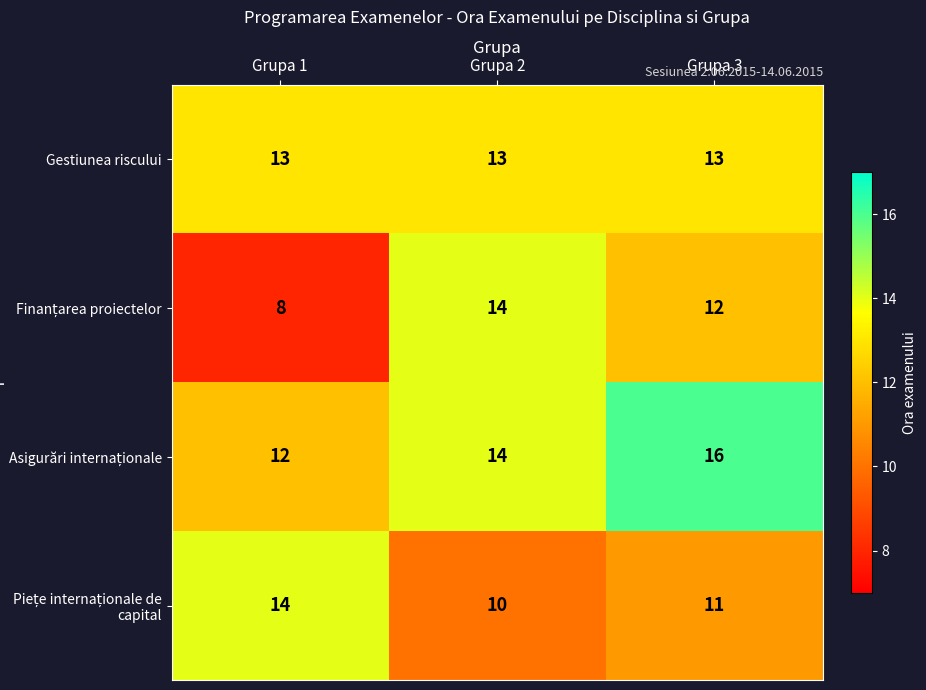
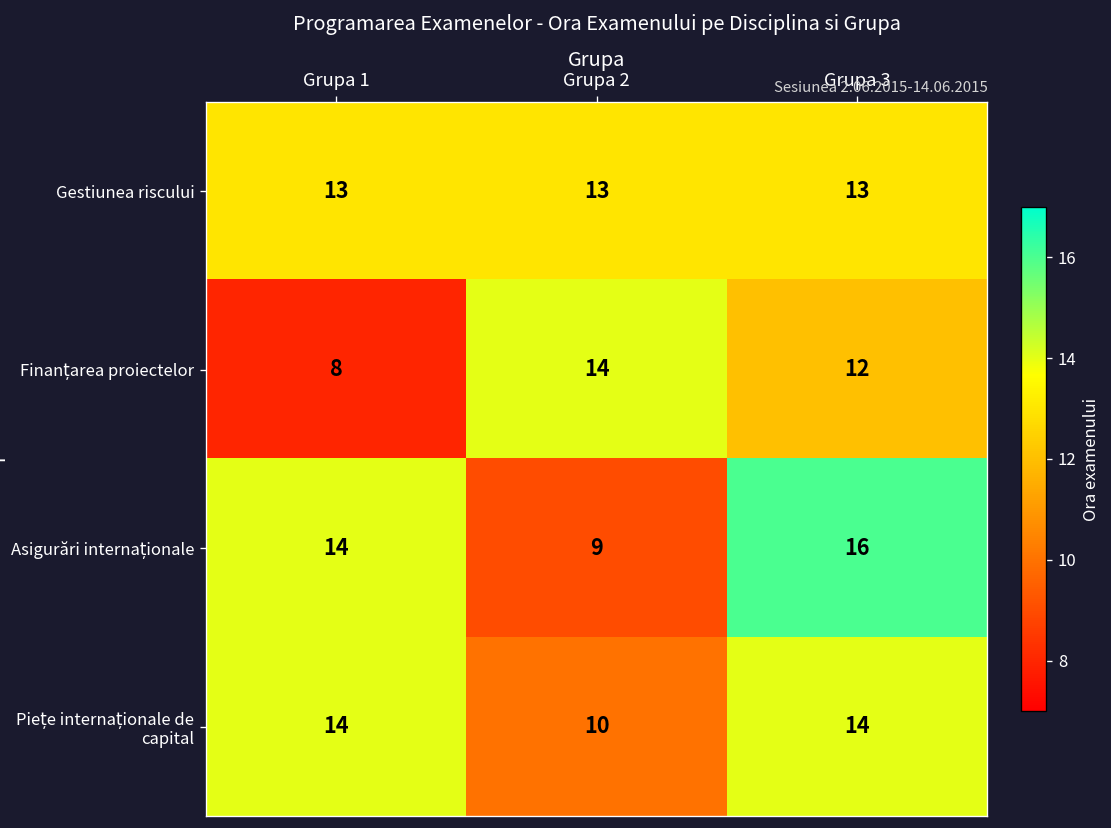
  {
    "Gestiunea riscului": {
      "Grupa 1": 13,
      "Grupa 2": 13,
      "Grupa 3": 13
    },
    "Finanțarea proiectelor": {
      "Grupa 1": 8,
      "Grupa 2": 14,
      "Grupa 3": 12
    },
    "Asigurări internaționale": {
-     "Grupa 1": 12,
-     "Grupa 2": 14,
+     "Grupa 1": 14,
+     "Grupa 2": 9,
      "Grupa 3": 16
    },
    "Piețe internaționale de capital": {
      "Grupa 1": 14,
      "Grupa 2": 10,
-     "Grupa 3": 11
+     "Grupa 3": 14
    }
  }
